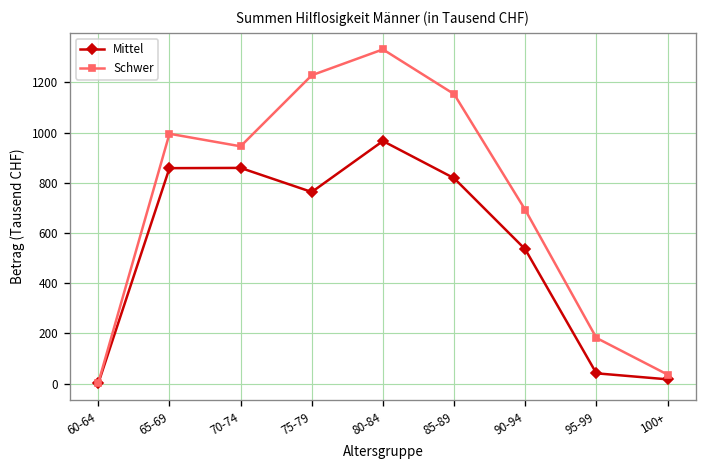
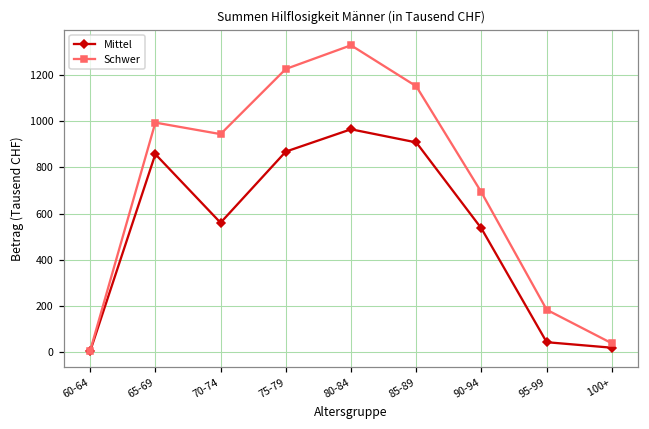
  {
    "Mittel": {
      "65-69": 860,
-     "70-74": 860,
-     "75-79": 760,
+     "70-74": 560,
+     "75-79": 870,
      "80-84": 970,
-     "85-89": 820,
+     "85-89": 910,
      "90-94": 540,
      "95-99": 40,
      "100+": 20
    },
    "Schwer": {
      "65-69": 1000,
      "70-74": 950,
      "75-79": 1230,
      "80-84": 1330,
      "85-89": 1150,
      "90-94": 690,
      "95-99": 180,
      "100+": 40
    }
  }
